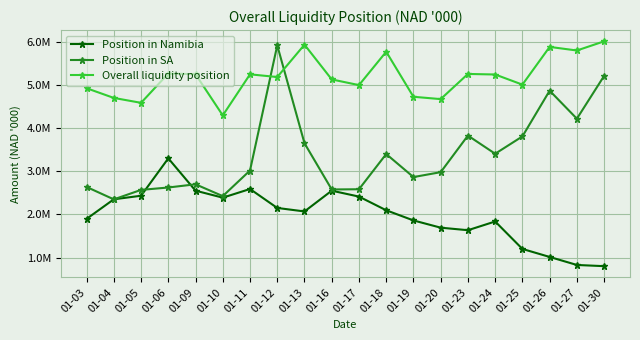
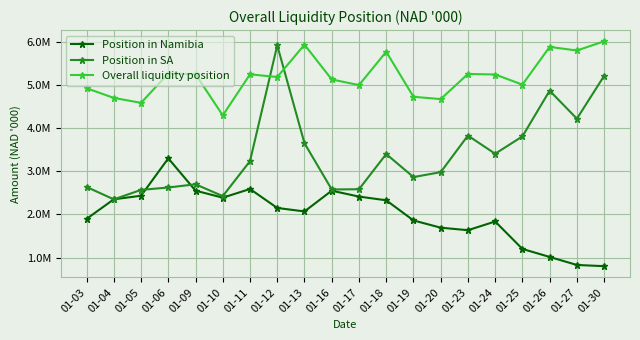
  {
    "Position in Namibia": {
      "01-03": 1900000,
      "01-05": 2400000,
      "01-06": 3300000,
      "01-09": 2600000,
      "01-11": 2600000,
      "01-12": 2200000,
      "01-13": 2100000,
      "01-17": 2400000,
-     "01-18": 2100000,
+     "01-18": 2300000,
      "01-19": 1900000,
      "01-20": 1700000,
      "01-23": 1600000,
      "01-24": 1800000,
      "01-25": 1200000,
      "01-26": 1000000,
      "01-27": 800000,
      "01-30": 800000
    },
    "Position in SA": {
      "01-03": 2600000,
      "01-05": 2600000,
      "01-06": 2600000,
      "01-09": 2700000,
-     "01-11": 3000000,
+     "01-11": 3200000,
      "01-12": 5900000,
      "01-13": 3600000,
      "01-17": 2600000,
      "01-18": 3400000,
      "01-19": 2900000,
      "01-20": 3000000,
      "01-23": 3800000,
      "01-24": 3400000,
      "01-25": 3800000,
      "01-26": 4900000,
      "01-27": 4200000,
      "01-30": 5200000
    },
    "Overall liquidity position": {
      "01-03": 4900000,
      "01-04": 4700000,
      "01-05": 4600000,
      "01-10": 4300000,
      "01-11": 5200000,
      "01-12": 5200000,
      "01-13": 5900000,
      "01-16": 5100000,
      "01-17": 5000000,
      "01-18": 5800000,
      "01-19": 4700000,
      "01-20": 4700000,
      "01-23": 5300000,
      "01-24": 5200000,
      "01-25": 5000000,
      "01-26": 5900000,
      "01-27": 5800000,
      "01-30": 6000000
    }
  }
